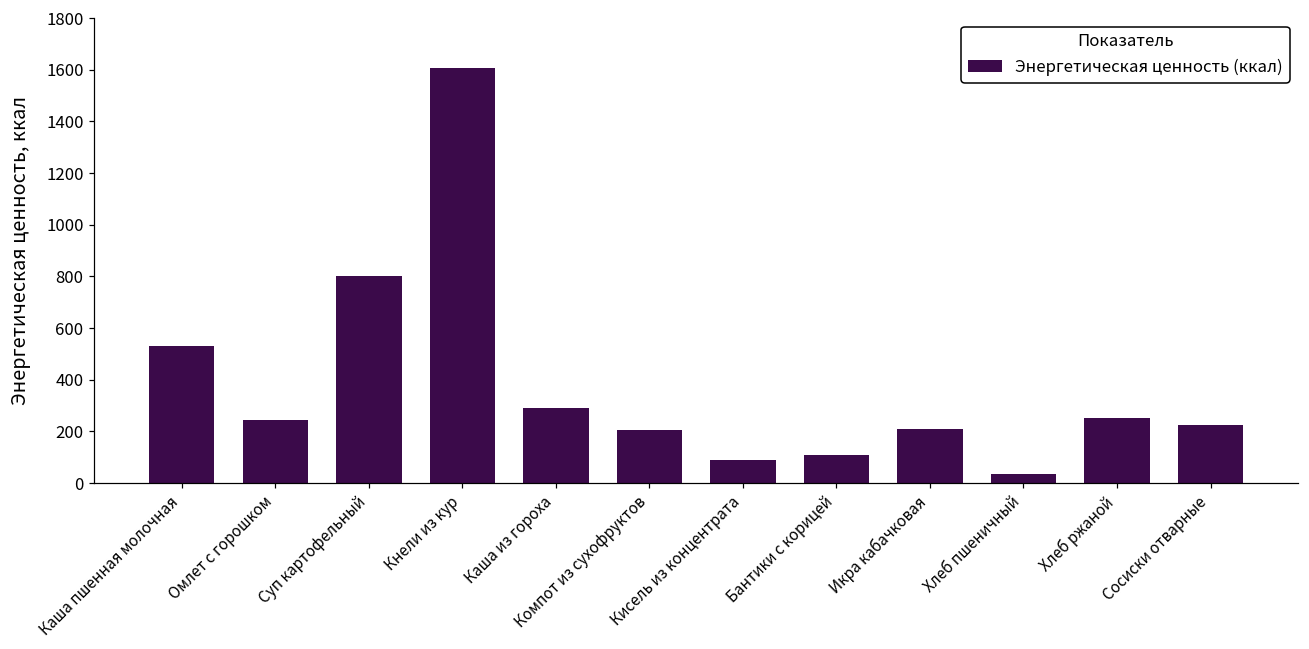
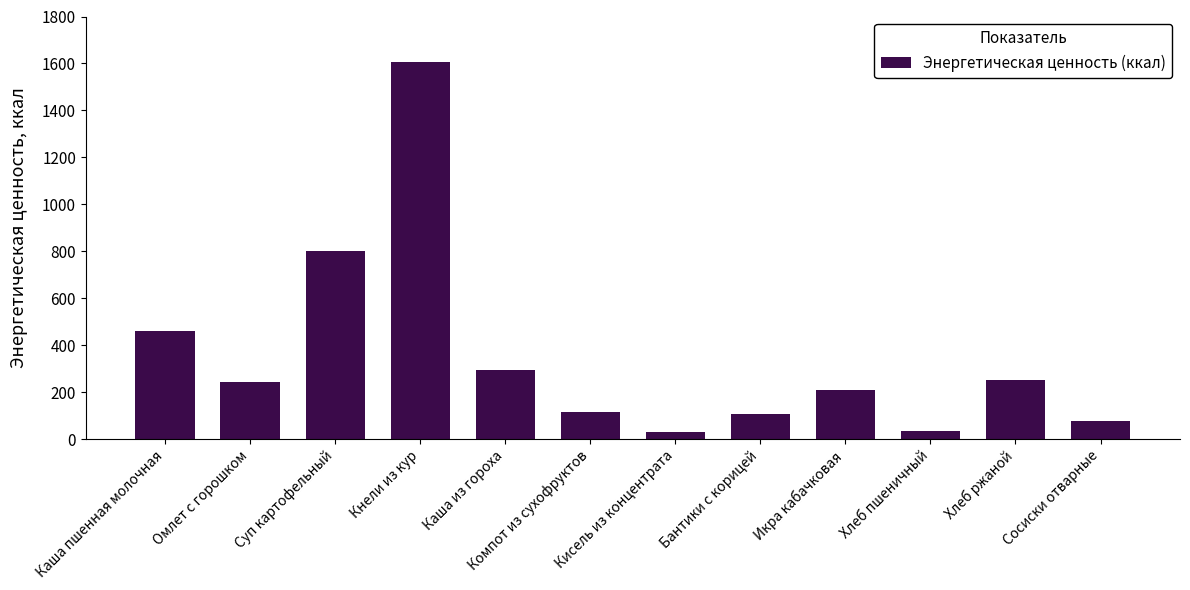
  {
-   "Каша пшенная молочная": 530,
+   "Каша пшенная молочная": 460,
    "Омлет с горошком": 240,
    "Суп картофельный": 800,
    "Кнели из кур": 1610,
    "Каша из гороха": 290,
-   "Компот из сухофруктов": 200,
-   "Кисель из концентрата": 90,
+   "Компот из сухофруктов": 120,
+   "Кисель из концентрата": 30,
    "Бантики с корицей": 110,
    "Икра кабачковая": 210,
    "Хлеб пшеничный": 40,
    "Хлеб ржаной": 250,
-   "Сосиски отварные": 230
+   "Сосиски отварные": 80
  }
